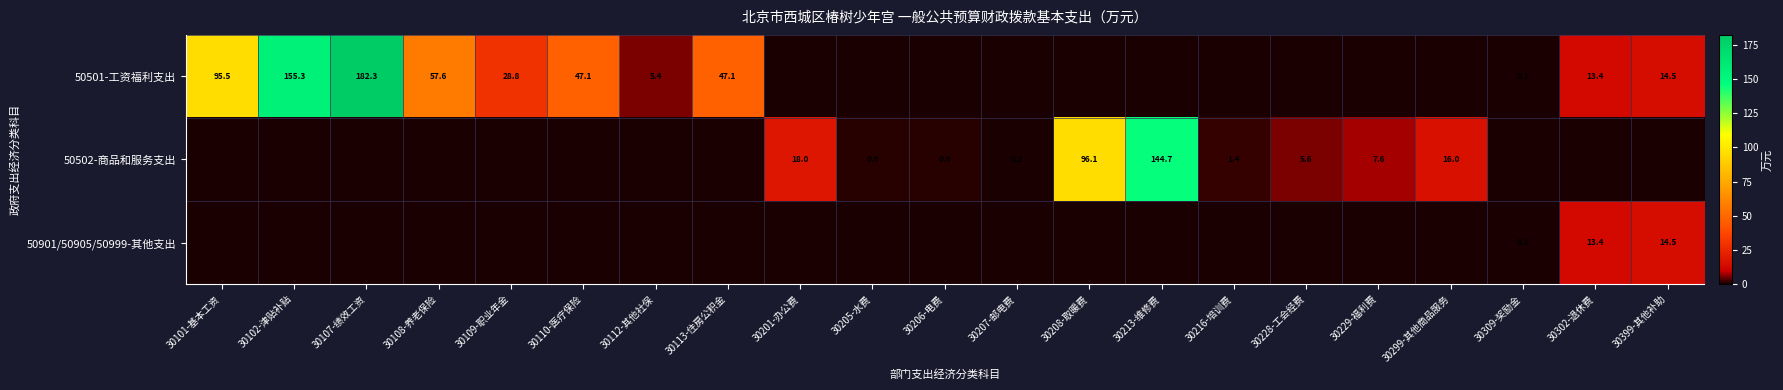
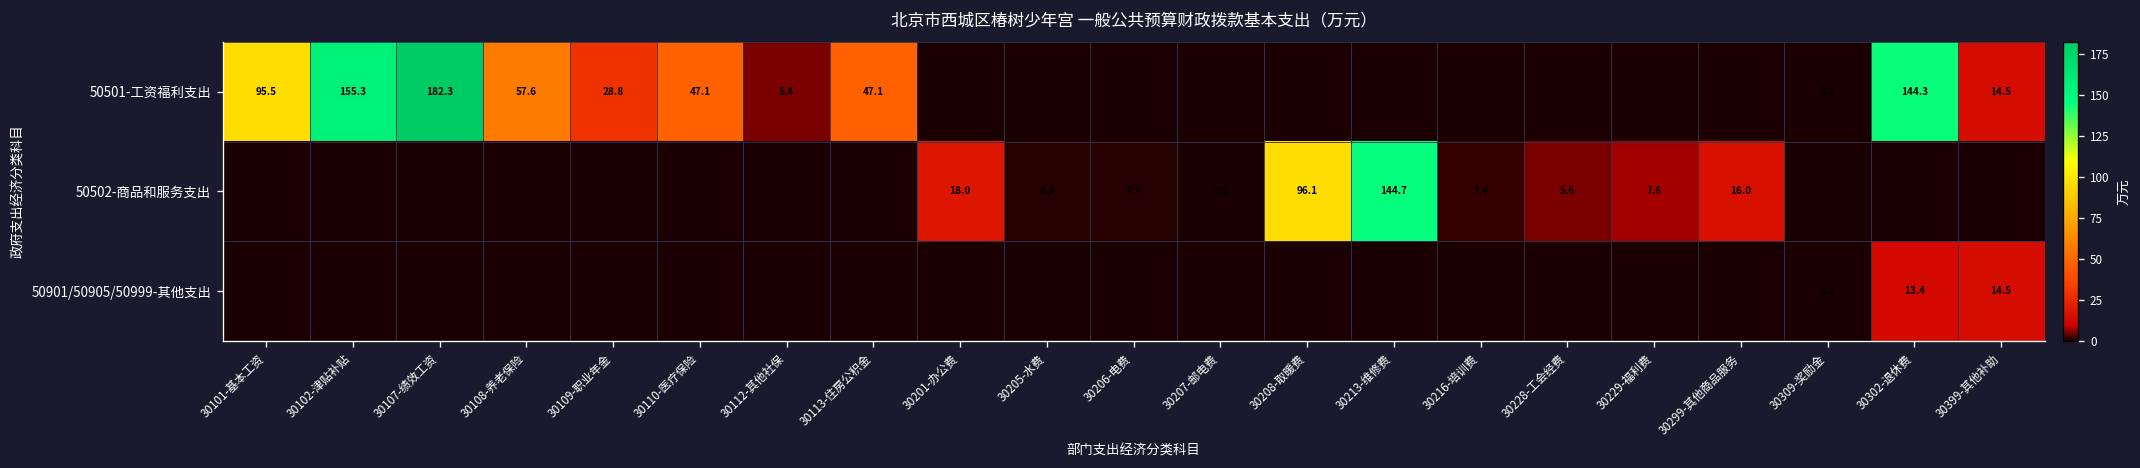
  {
    "50501-工资福利支出": {
      "30101-基本工资": 95.5,
      "30102-津贴补贴": 155.3,
      "30107-绩效工资": 182.3,
      "30108-养老保险": 57.6,
      "30109-职业年金": 28.8,
      "30110-医疗保险": 47.1,
      "30112-其他社保": 5.4,
      "30113-住房公积金": 47.1,
-     "30302-退休费": 13.4,
+     "30302-退休费": 144.3,
      "30399-其他补助": 14.5
    },
    "50502-商品和服务支出": {
      "30201-办公费": 18.0,
      "30208-取暖费": 96.1,
      "30213-维修费": 144.7,
      "30216-培训费": 1.4,
      "30228-工会经费": 5.6,
      "30229-福利费": 7.6,
      "30299-其他商品服务": 16.0
    },
    "50901/50905/50999-其他支出": {
      "30302-退休费": 13.4,
      "30399-其他补助": 14.5
    }
  }
